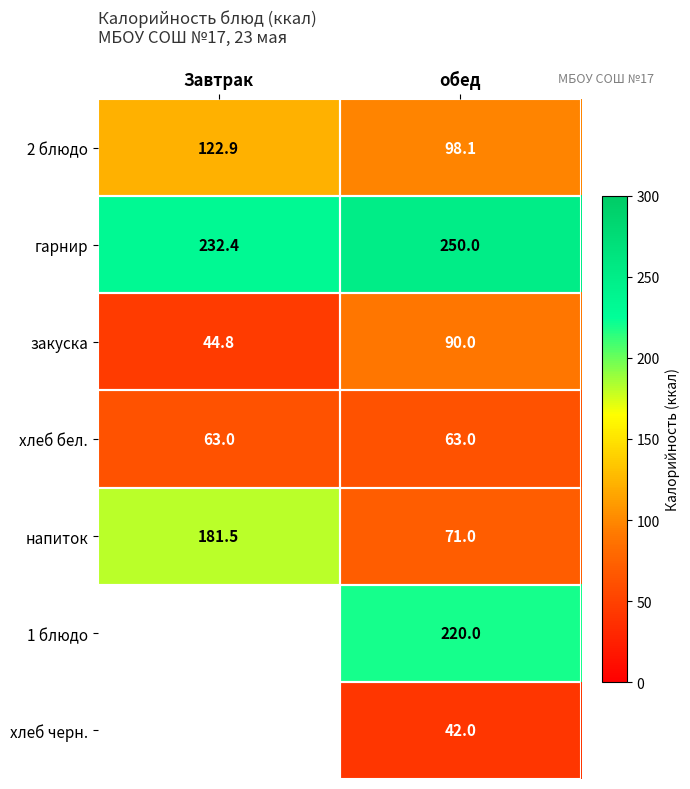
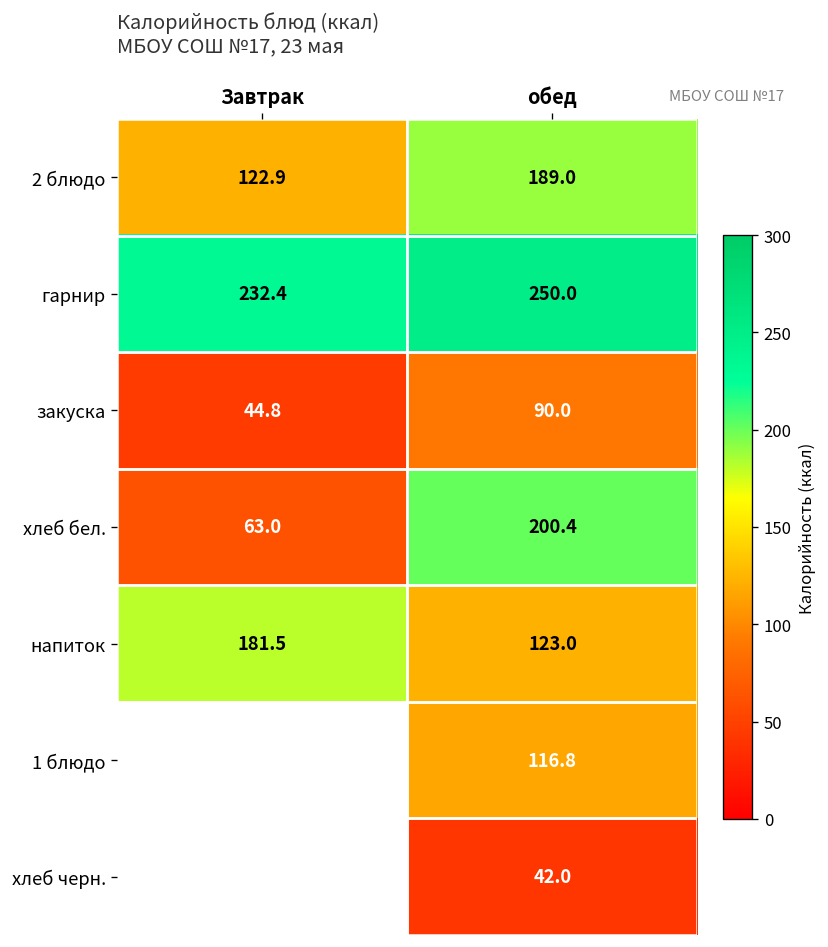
  {
    "2 блюдо": {
      "Завтрак": 122.9,
-     "обед": 98.1
+     "обед": 189.0
    },
    "гарнир": {
      "Завтрак": 232.4,
      "обед": 250.0
    },
    "закуска": {
      "Завтрак": 44.8,
      "обед": 90.0
    },
    "хлеб бел.": {
      "Завтрак": 63.0,
-     "обед": 63.0
+     "обед": 200.4
    },
    "напиток": {
      "Завтрак": 181.5,
-     "обед": 71.0
+     "обед": 123.0
    },
    "1 блюдо": {
-     "обед": 220.0
+     "обед": 116.8
    },
    "хлеб черн.": {
      "обед": 42.0
    }
  }
